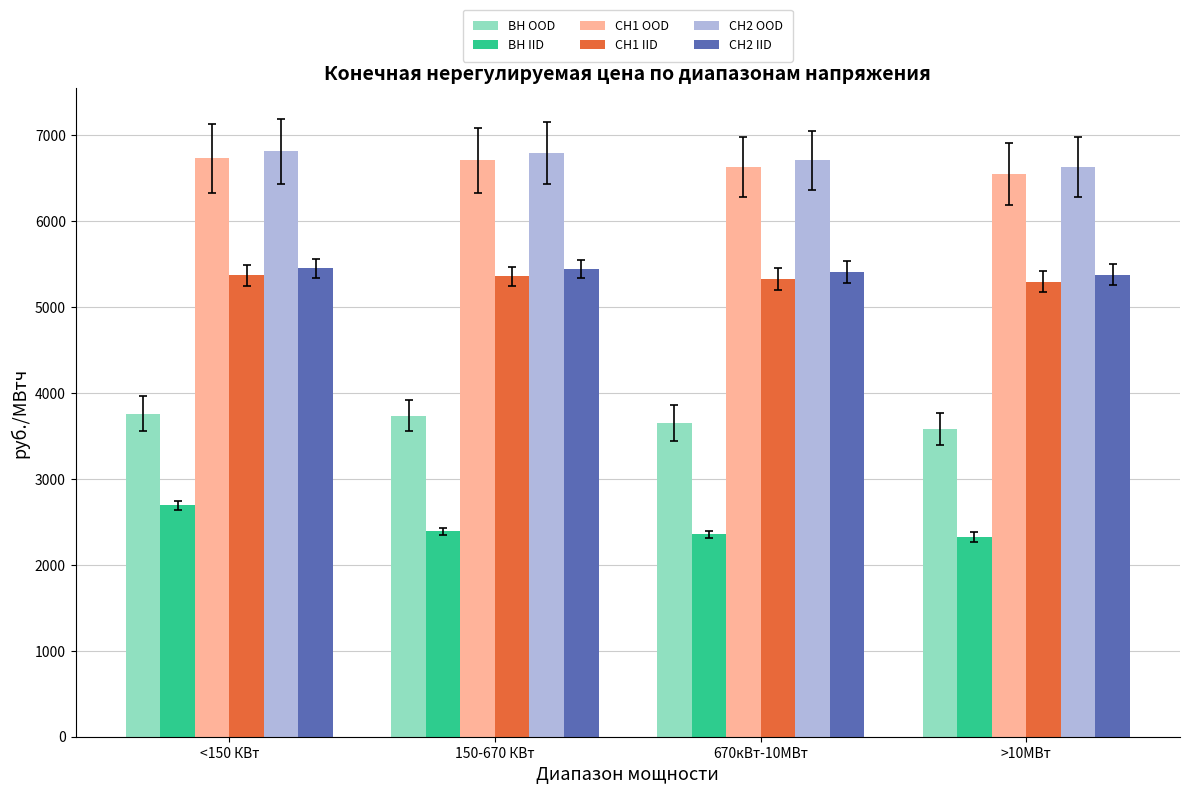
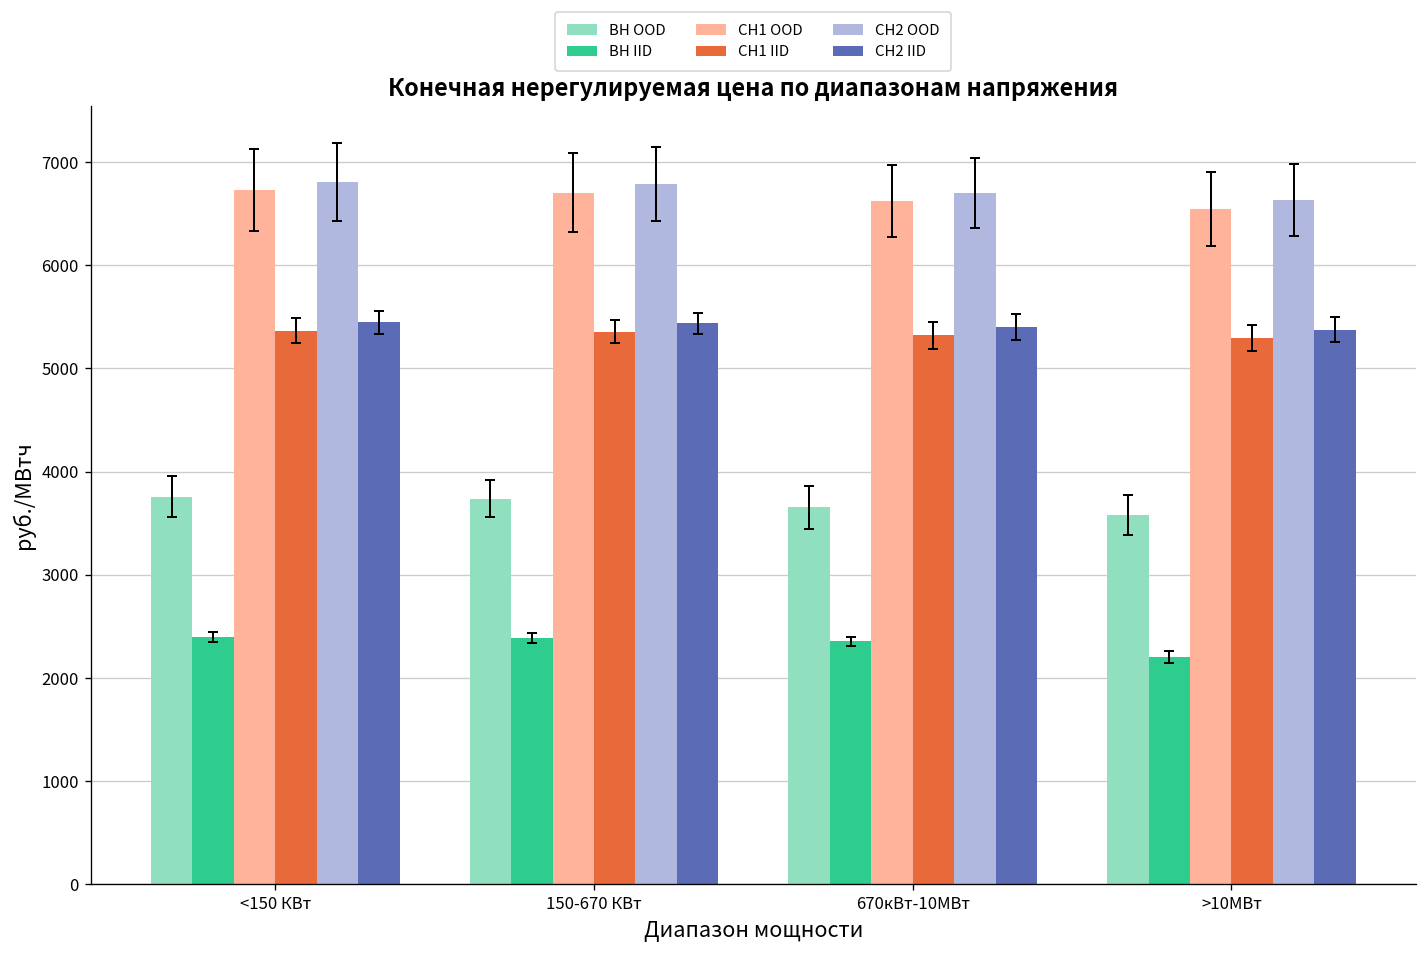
  {
    "ВН IID": {
-     "<150 КВт": 2700,
+     "<150 КВт": 2400,
      "150-670 КВт": 2400,
      "670кВт-10МВт": 2400,
-     ">10МВт": 2300
+     ">10МВт": 2200
    },
    "СН1 OOD": {
      "<150 КВт": 6700,
      "150-670 КВт": 6700,
      "670кВт-10МВт": 6600,
      ">10МВт": 6500
    },
    "СН1 IID": {
      "<150 КВт": 5400,
      "150-670 КВт": 5400,
      "670кВт-10МВт": 5300,
      ">10МВт": 5300
    },
    "СН2 IID": {
      "<150 КВт": 5400,
      "150-670 КВт": 5400,
      "670кВт-10МВт": 5400,
      ">10МВт": 5400
    }
  }
